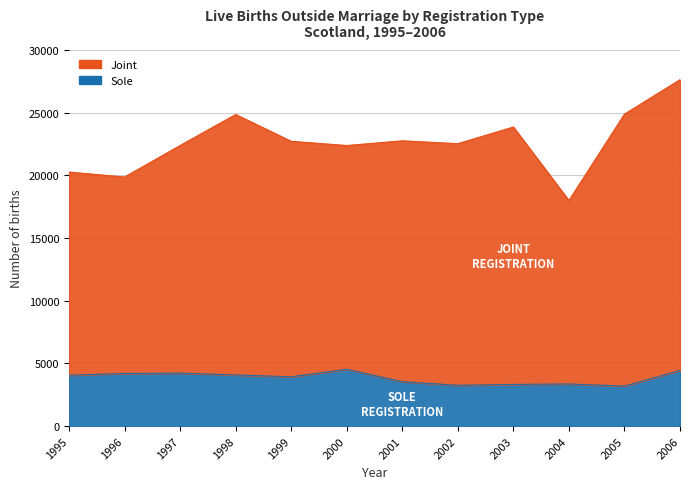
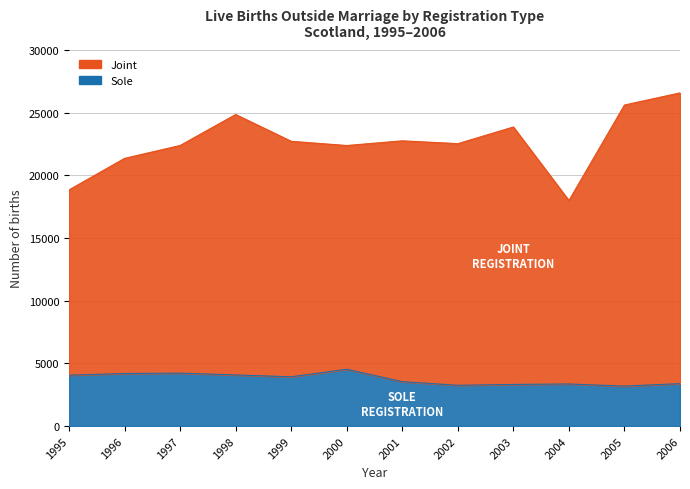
  {
    "Sole": {
      "1995": 4100,
      "1996": 4200,
      "1997": 4200,
      "1998": 4100,
      "1999": 3900,
      "2000": 4500,
      "2001": 3500,
      "2002": 3300,
      "2003": 3300,
      "2004": 3400,
      "2005": 3200,
-     "2006": 4400
+     "2006": 3400
    },
    "Joint": {
-     "1995": 16200,
-     "1996": 15700,
+     "1995": 14800,
+     "1996": 17200,
      "1997": 18200,
      "1998": 20800,
      "1999": 18800,
      "2000": 17900,
      "2001": 19200,
      "2002": 19300,
      "2003": 20500,
      "2004": 14600,
-     "2005": 21700,
+     "2005": 22400,
      "2006": 23200
    }
  }
